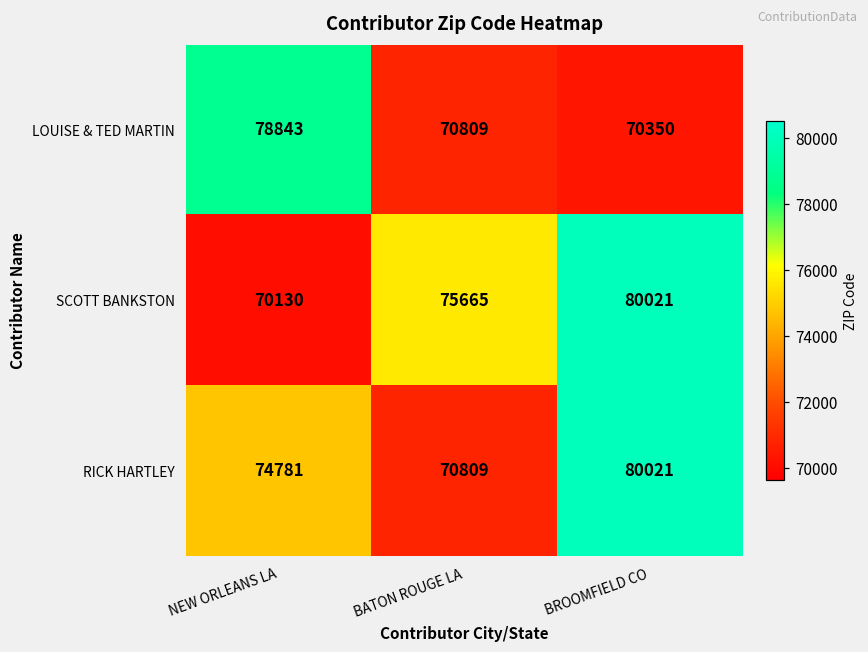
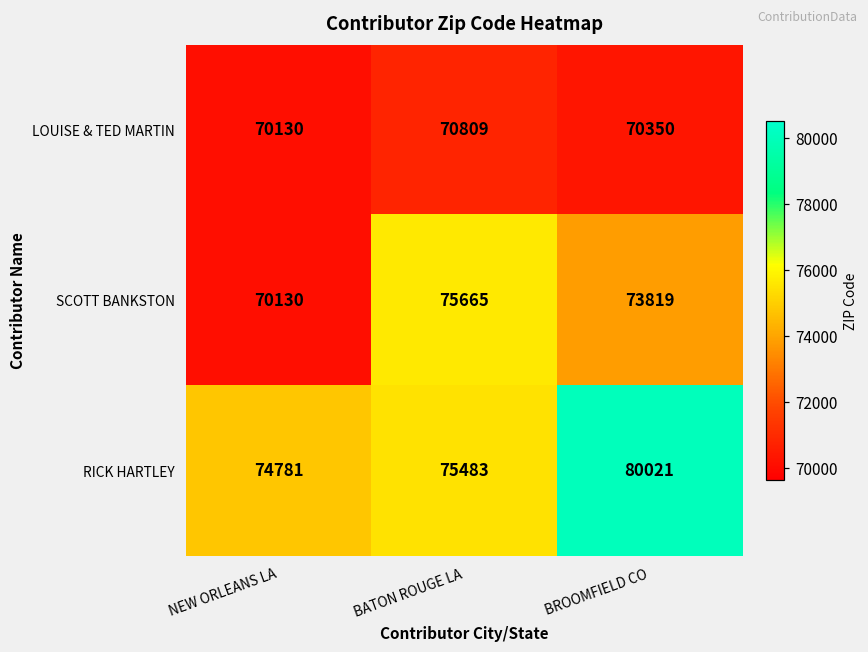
  {
    "LOUISE & TED MARTIN": {
-     "NEW ORLEANS LA": 78843,
+     "NEW ORLEANS LA": 70130,
      "BATON ROUGE LA": 70809,
      "BROOMFIELD CO": 70350
    },
    "SCOTT BANKSTON": {
      "NEW ORLEANS LA": 70130,
      "BATON ROUGE LA": 75665,
-     "BROOMFIELD CO": 80021
+     "BROOMFIELD CO": 73819
    },
    "RICK HARTLEY": {
      "NEW ORLEANS LA": 74781,
-     "BATON ROUGE LA": 70809,
+     "BATON ROUGE LA": 75483,
      "BROOMFIELD CO": 80021
    }
  }
